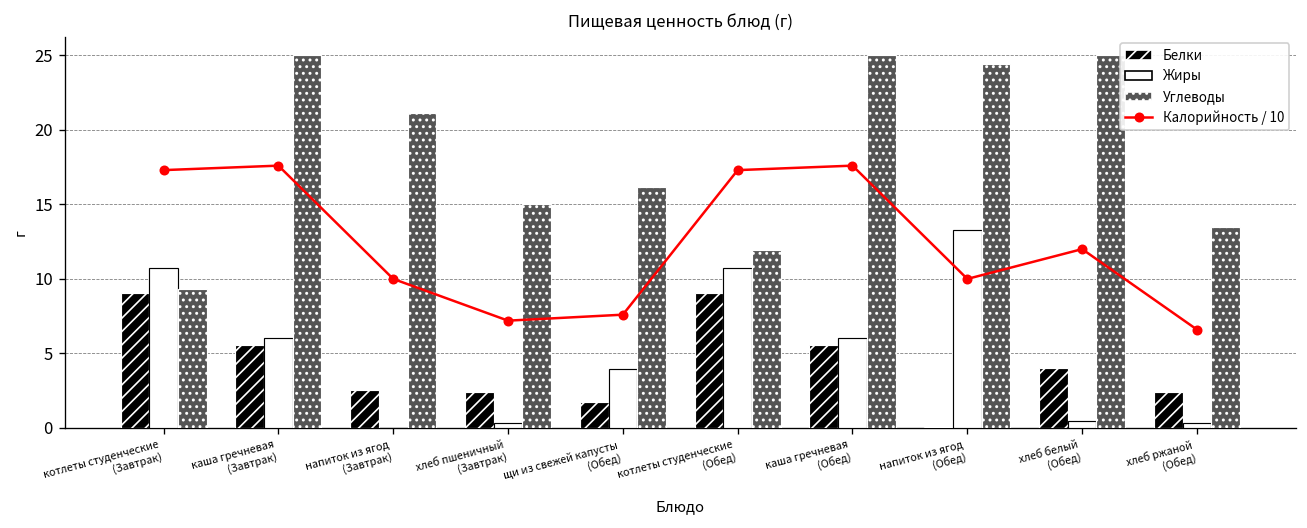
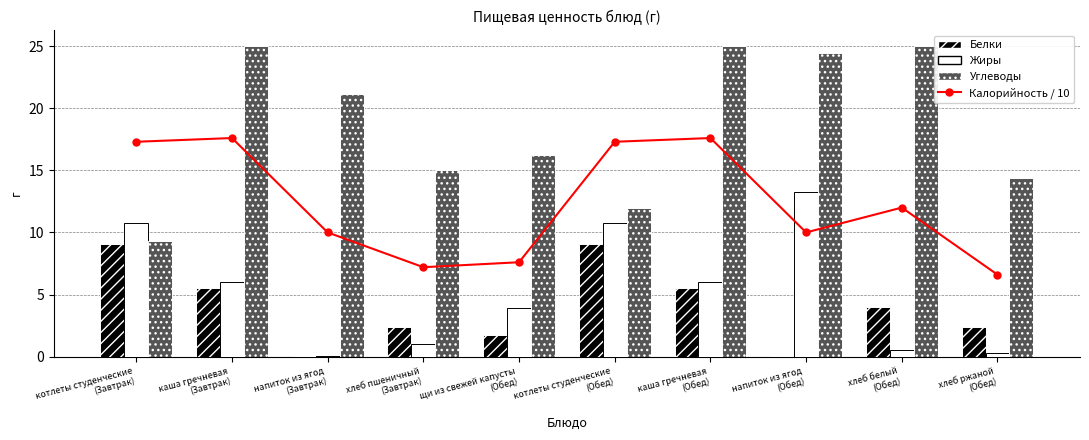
  {
    "Белки": {
      "котлеты студенческие (Завтрак)": 9.1,
      "каша гречневая (Завтрак)": 5.6,
-     "напиток из ягод (Завтрак)": 2.5,
+     "напиток из ягод (Завтрак)": 0.1,
      "хлеб пшеничный (Завтрак)": 2.4,
      "щи из свежей капусты (Обед)": 1.7,
      "котлеты студенческие (Обед)": 9.1,
      "каша гречневая (Обед)": 5.6,
      "хлеб белый (Обед)": 4.0,
      "хлеб ржаной (Обед)": 2.4
    },
    "Калорийность / 10": {
      "котлеты студенческие (Завтрак)": 17.3,
      "каша гречневая (Завтрак)": 17.6,
      "напиток из ягод (Завтрак)": 10.0,
      "хлеб пшеничный (Завтрак)": 7.2,
      "щи из свежей капусты (Обед)": 7.6,
      "котлеты студенческие (Обед)": 17.3,
      "каша гречневая (Обед)": 17.6,
      "напиток из ягод (Обед)": 10.0,
      "хлеб белый (Обед)": 12.0,
      "хлеб ржаной (Обед)": 6.6
    },
    "Жиры": {
      "котлеты студенческие (Завтрак)": 10.7,
      "каша гречневая (Завтрак)": 6.0,
-     "хлеб пшеничный (Завтрак)": 0.3,
+     "хлеб пшеничный (Завтрак)": 1.0,
      "щи из свежей капусты (Обед)": 3.9,
      "котлеты студенческие (Обед)": 10.7,
      "каша гречневая (Обед)": 6.0,
      "напиток из ягод (Обед)": 13.3,
      "хлеб белый (Обед)": 0.5,
      "хлеб ржаной (Обед)": 0.3
    },
    "Углеводы": {
      "котлеты студенческие (Завтрак)": 9.4,
      "каша гречневая (Завтрак)": 25.0,
      "напиток из ягод (Завтрак)": 21.1,
      "хлеб пшеничный (Завтрак)": 15.0,
      "щи из свежей капусты (Обед)": 16.2,
      "котлеты студенческие (Обед)": 12.0,
      "каша гречневая (Обед)": 25.0,
      "напиток из ягод (Обед)": 24.4,
      "хлеб белый (Обед)": 25.0,
-     "хлеб ржаной (Обед)": 13.5
+     "хлеб ржаной (Обед)": 14.4
    }
  }
